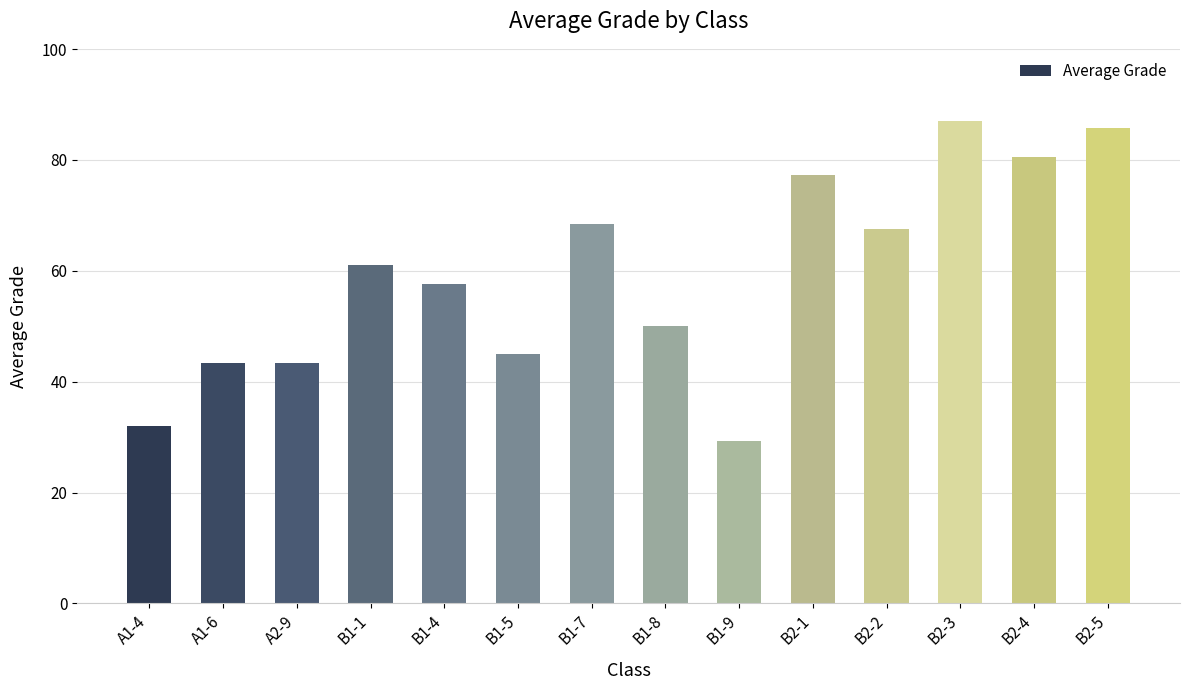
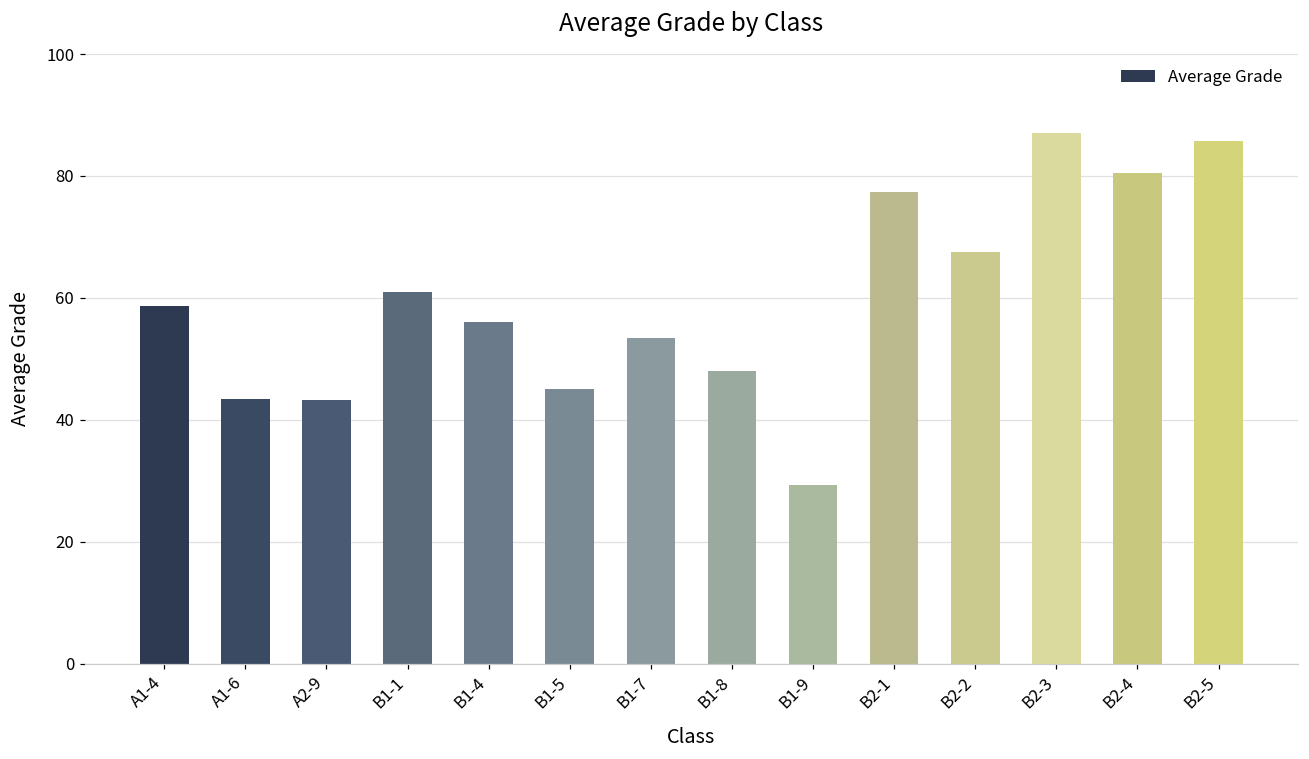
  {
-   "A1-4": 32,
+   "A1-4": 59,
    "A1-6": 43,
    "A2-9": 43,
    "B1-1": 61,
-   "B1-4": 58,
+   "B1-4": 56,
    "B1-5": 45,
-   "B1-7": 68,
-   "B1-8": 50,
+   "B1-7": 54,
+   "B1-8": 48,
    "B1-9": 29,
    "B2-1": 77,
    "B2-2": 68,
    "B2-3": 87,
    "B2-4": 81,
    "B2-5": 86
  }
